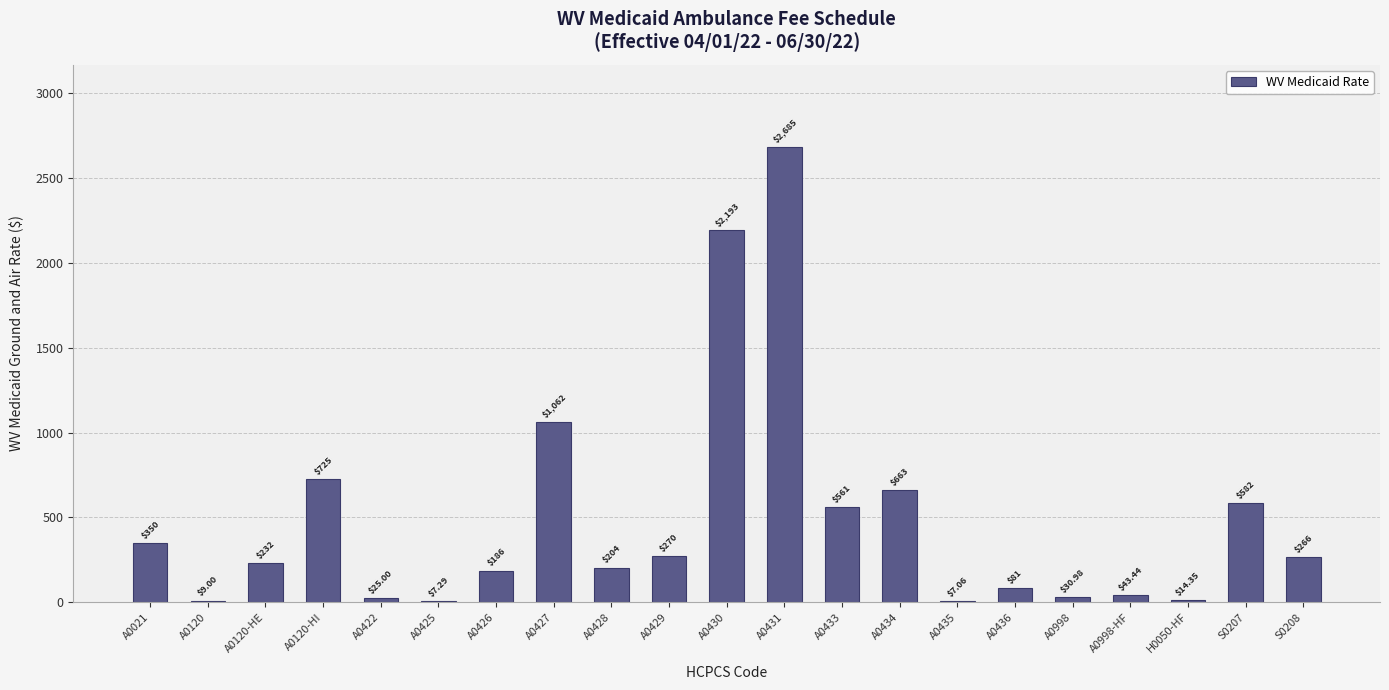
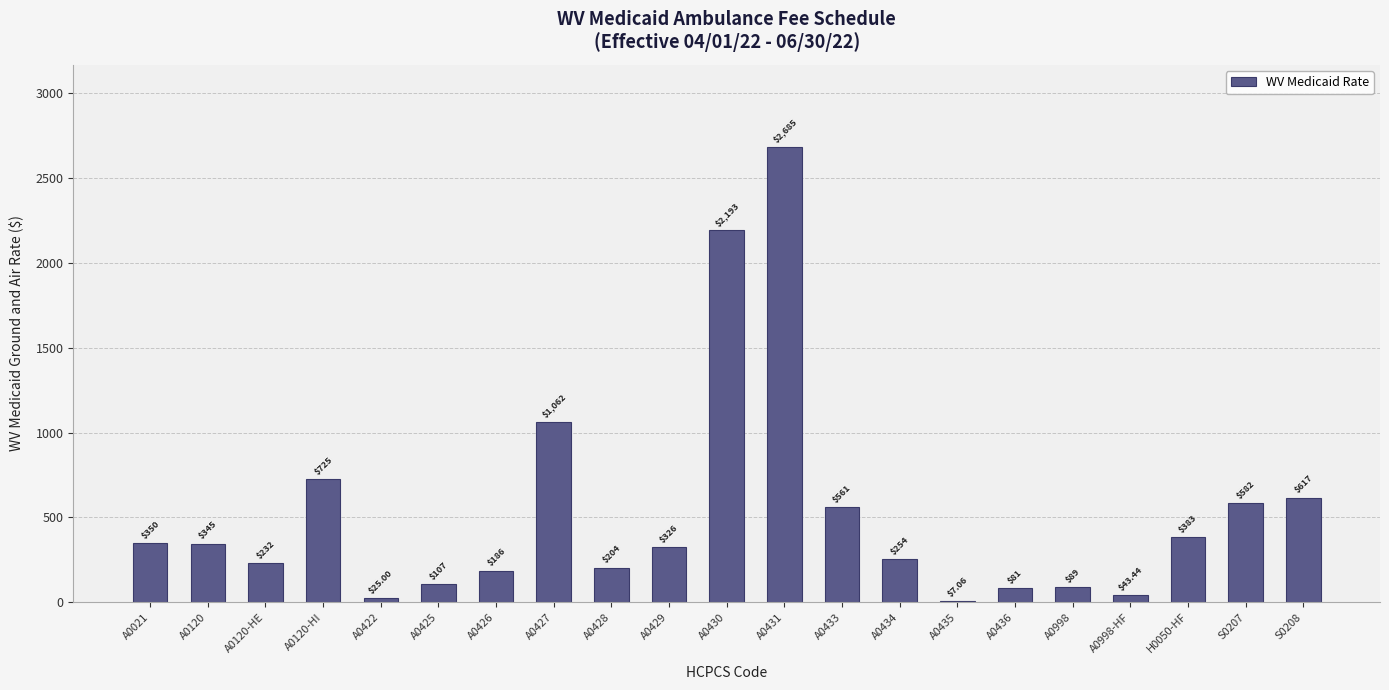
  {
    "A0021": "$350",
-   "A0120": "$9.00",
+   "A0120": "$345",
    "A0120-HE": "$232",
    "A0120-HI": "$725",
    "A0422": "$25.00",
-   "A0425": "$7.29",
+   "A0425": "$107",
    "A0426": "$186",
    "A0427": "$1,062",
    "A0428": "$204",
-   "A0429": "$270",
+   "A0429": "$326",
    "A0430": "$2,193",
    "A0431": "$2,685",
    "A0433": "$561",
-   "A0434": "$663",
+   "A0434": "$254",
    "A0435": "$7.06",
    "A0436": "$81",
-   "A0998": "$30.98",
+   "A0998": "$89",
    "A0998-HF": "$43.44",
-   "H0050-HF": "$14.35",
+   "H0050-HF": "$383",
    "S0207": "$582",
-   "S0208": "$266"
+   "S0208": "$617"
  }
